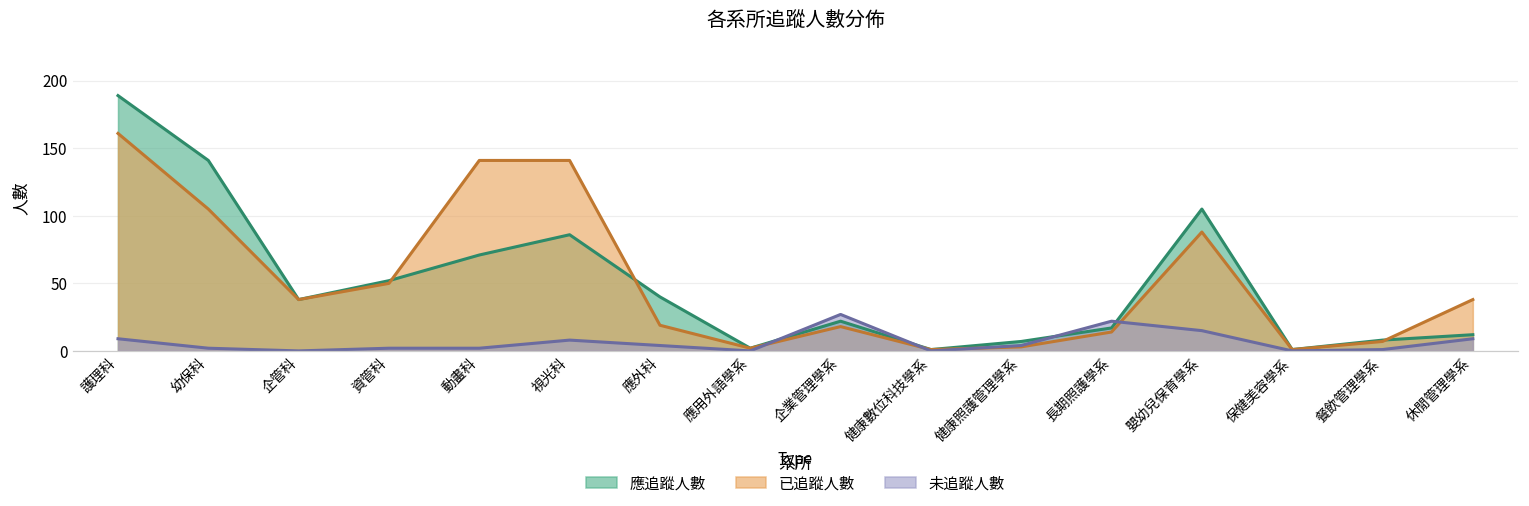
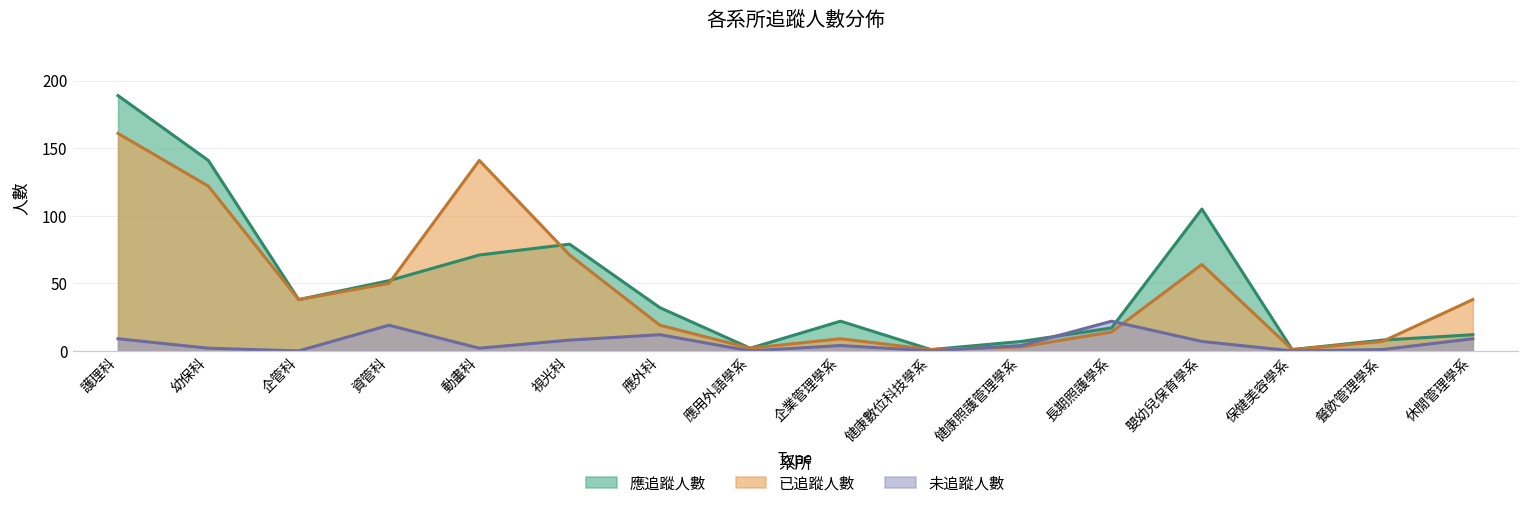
  {
    "應追蹤人數": {
      "護理科": 189,
      "幼保科": 141,
      "動畫科": 71,
-     "視光科": 86,
-     "應外科": 40,
+     "視光科": 79,
+     "應外科": 32,
      "企業管理學系": 22,
      "健康照護管理學系": 7,
      "長期照護學系": 17,
      "嬰幼兒保育學系": 105,
      "休閒管理學系": 12
    },
    "已追蹤人數": {
      "護理科": 161,
-     "幼保科": 105,
+     "幼保科": 122,
      "動畫科": 141,
-     "視光科": 141,
+     "視光科": 71,
      "應外科": 19,
-     "企業管理學系": 18,
+     "企業管理學系": 9,
      "長期照護學系": 14,
-     "嬰幼兒保育學系": 88,
+     "嬰幼兒保育學系": 64,
      "休閒管理學系": 38
    },
    "未追蹤人數": {
      "護理科": 9,
      "幼保科": 2,
      "企管科": 0,
-     "資管科": 2,
+     "資管科": 19,
      "動畫科": 2,
      "視光科": 8,
-     "應外科": 4,
-     "企業管理學系": 27,
+     "應外科": 12,
+     "企業管理學系": 4,
      "長期照護學系": 22,
-     "嬰幼兒保育學系": 15,
+     "嬰幼兒保育學系": 7,
      "餐飲管理學系": 1,
      "休閒管理學系": 9
    }
  }
